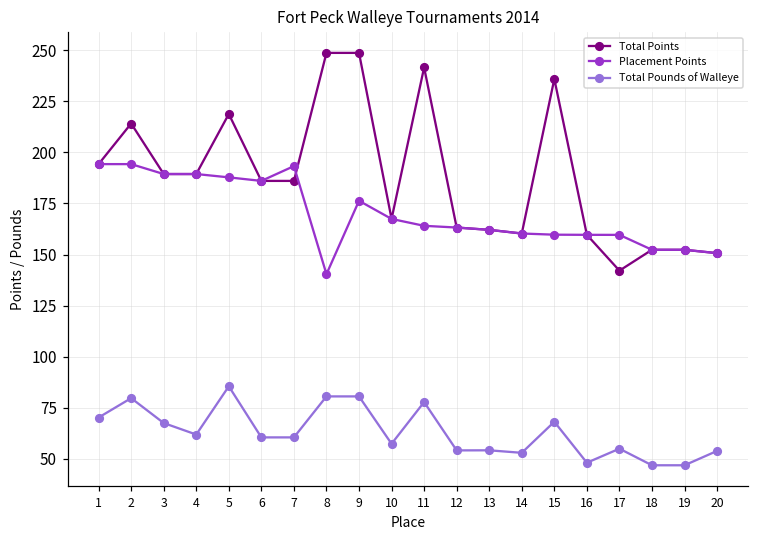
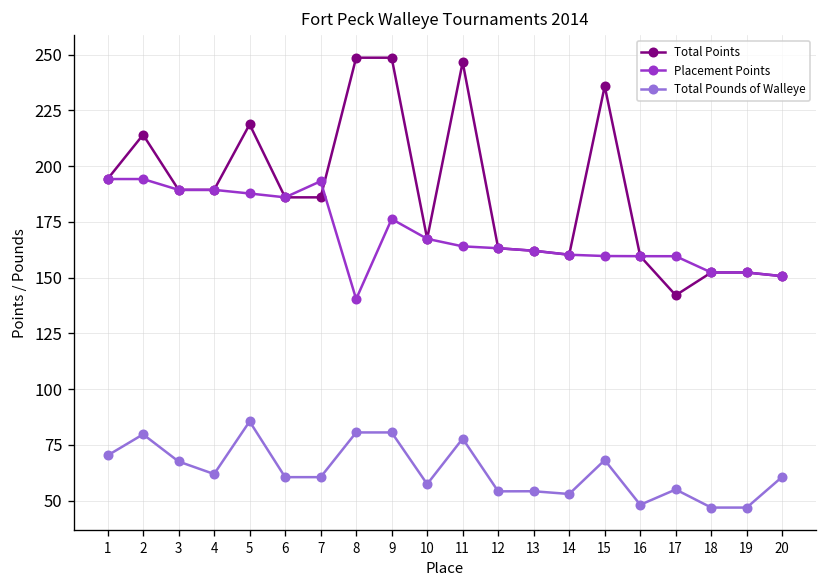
  {
    "Total Points": {
      "2": 214,
      "5": 219,
      "7": 186,
      "8": 249,
      "9": 249,
-     "11": 242,
+     "11": 247,
      "15": 236,
      "17": 142
    },
    "Placement Points": {
      "2": 194,
      "5": 188,
      "7": 193,
      "8": 140,
      "9": 176,
      "11": 164,
      "15": 160,
      "17": 160
    },
    "Total Pounds of Walleye": {
      "1": 70,
      "2": 80,
      "3": 68,
      "4": 62,
      "5": 86,
      "6": 61,
      "7": 61,
      "8": 81,
      "9": 81,
      "10": 57,
      "11": 78,
      "12": 54,
      "13": 54,
      "14": 53,
      "15": 68,
      "16": 48,
      "17": 55,
      "18": 47,
      "19": 47,
-     "20": 54
+     "20": 61
    }
  }
